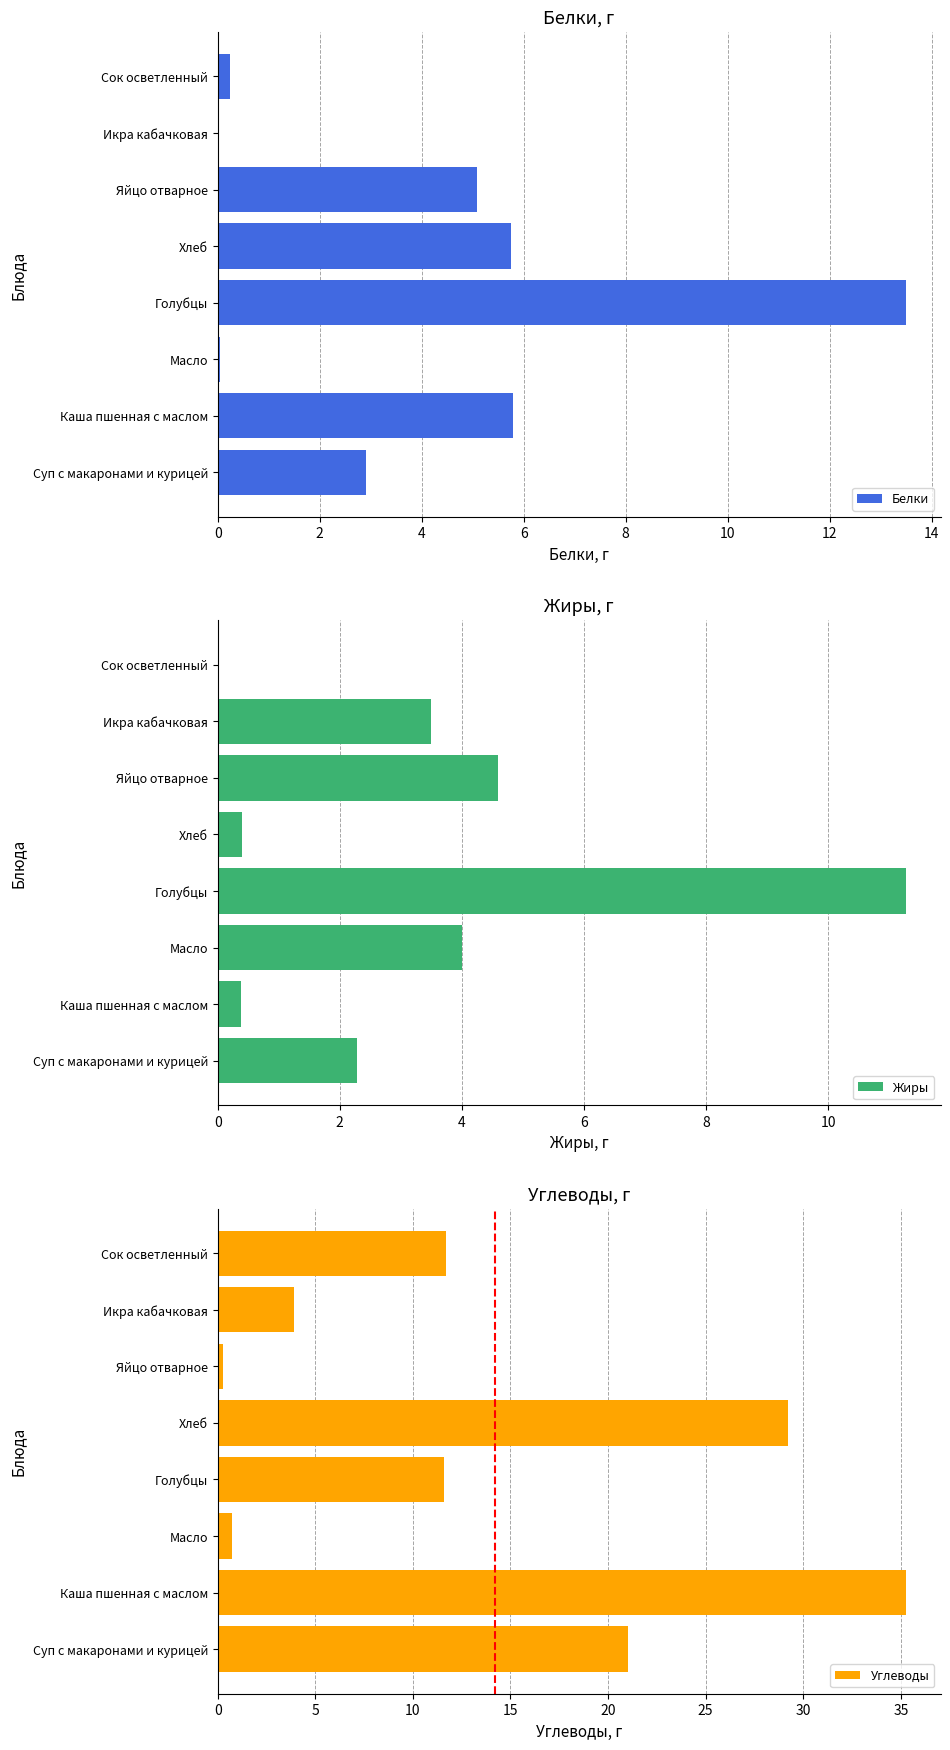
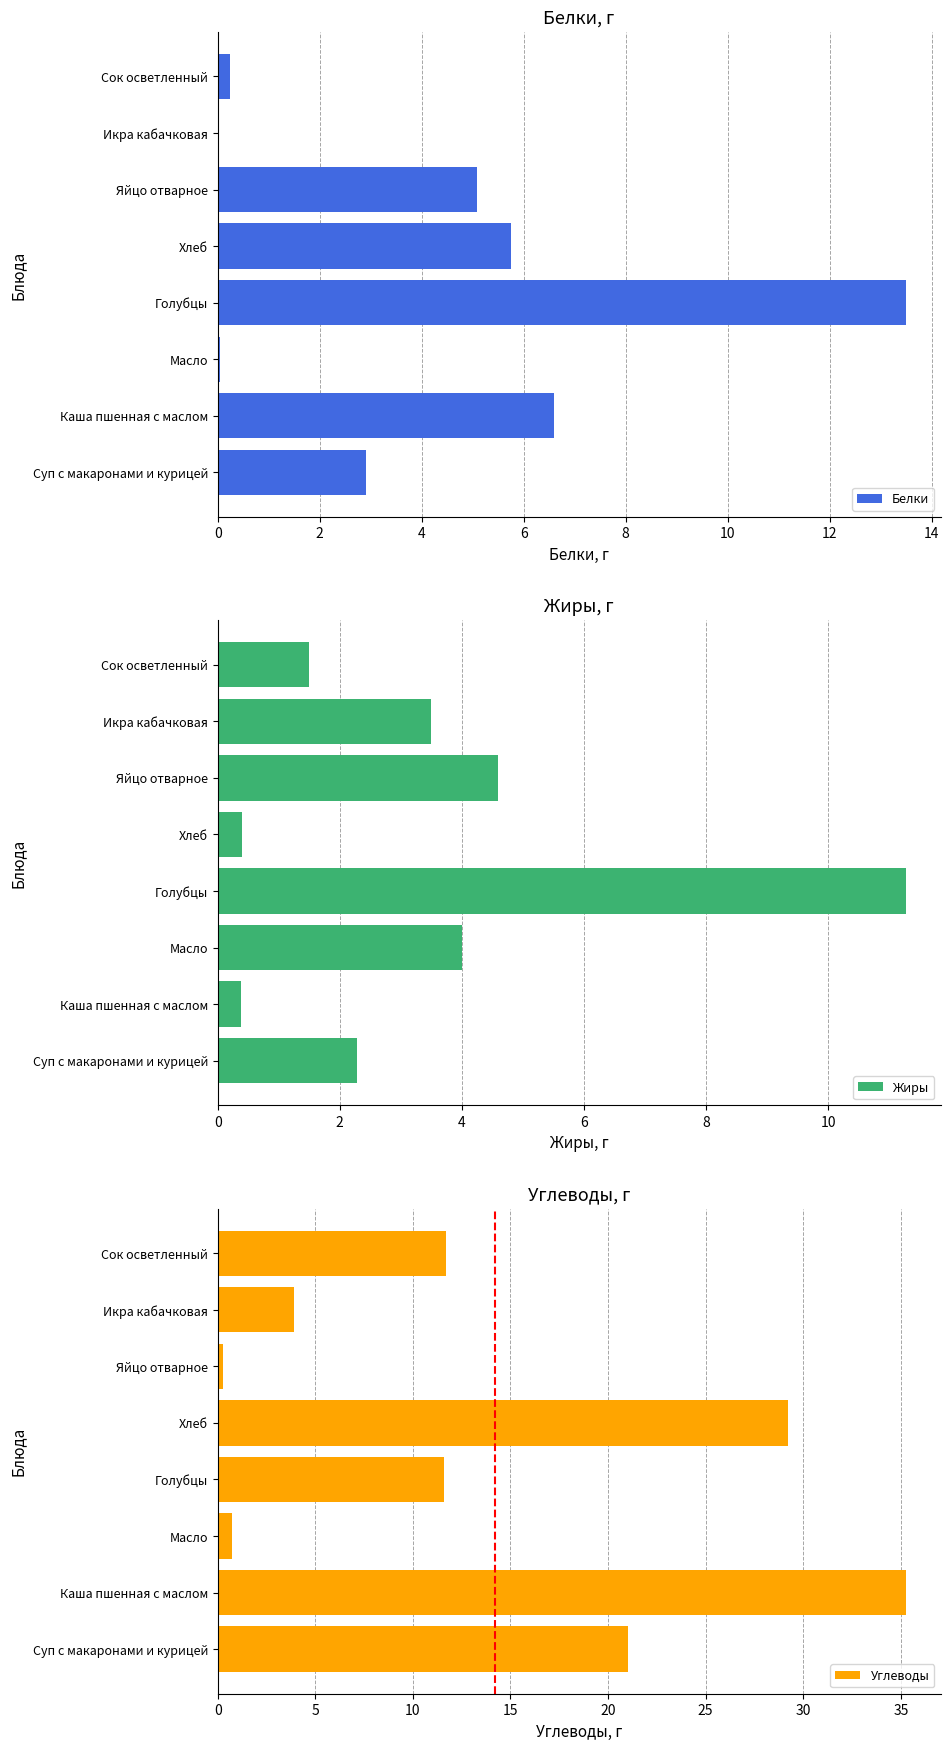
  {
    "Белки, г": {
      "Сок осветленный": 0.2,
      "Икра кабачковая": 0.0,
      "Яйцо отварное": 5.1,
      "Хлеб": 5.8,
      "Голубцы": 13.5,
      "Масло": 0.1,
-     "Каша пшенная с маслом": 5.8,
+     "Каша пшенная с маслом": 6.6,
      "Суп с макаронами и курицей": 2.9
    },
    "Жиры, г": {
-     "Сок осветленный": 0.0,
+     "Сок осветленный": 1.5,
      "Икра кабачковая": 3.5,
      "Яйцо отварное": 4.6,
      "Хлеб": 0.4,
      "Голубцы": 11.3,
      "Масло": 4.0,
      "Каша пшенная с маслом": 0.4,
      "Суп с макаронами и курицей": 2.3
    },
    "Углеводы, г": {
      "Сок осветленный": 11.7,
      "Икра кабачковая": 3.9,
      "Яйцо отварное": 0.3,
      "Хлеб": 29.2,
      "Голубцы": 11.6,
      "Масло": 0.8,
      "Каша пшенная с маслом": 35.3,
      "Суп с макаронами и курицей": 21.0
    }
  }
